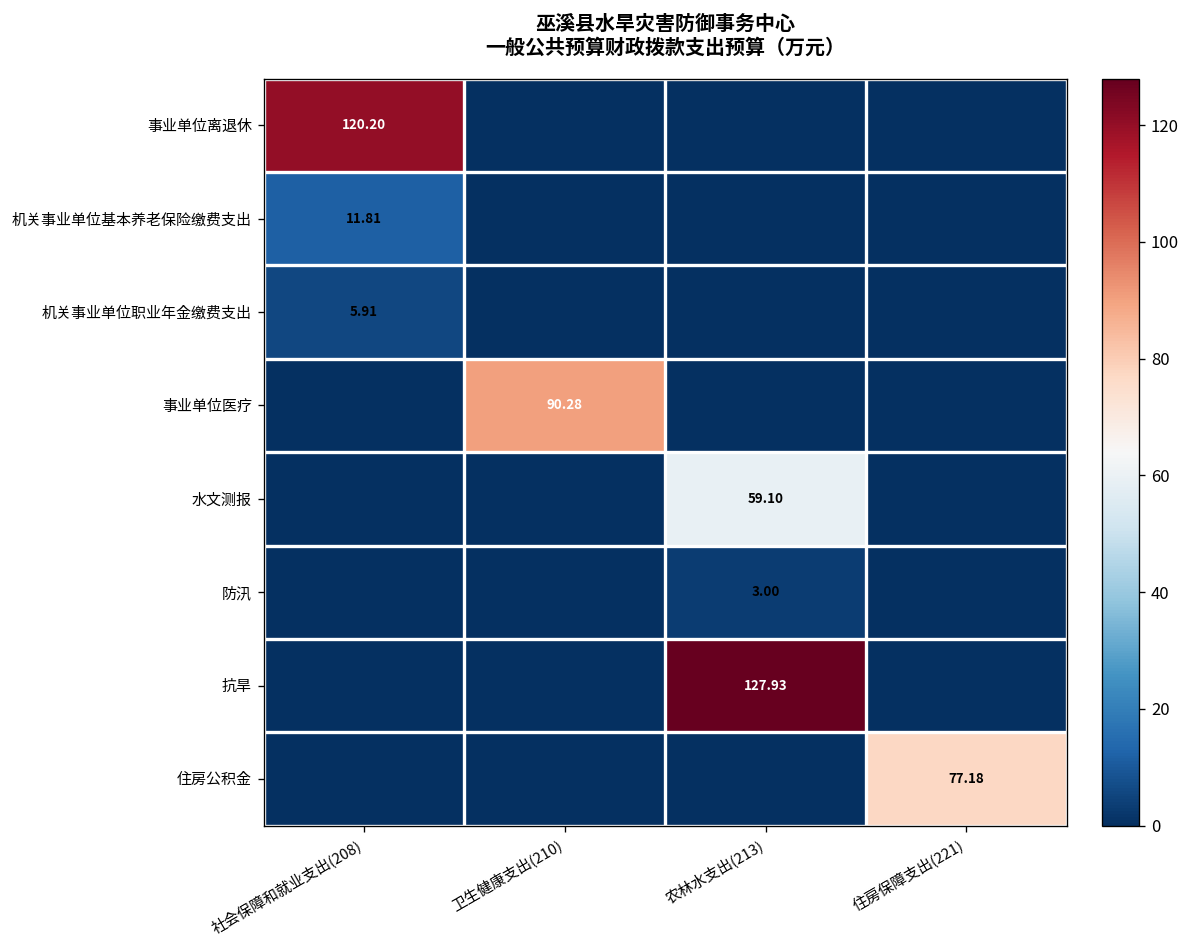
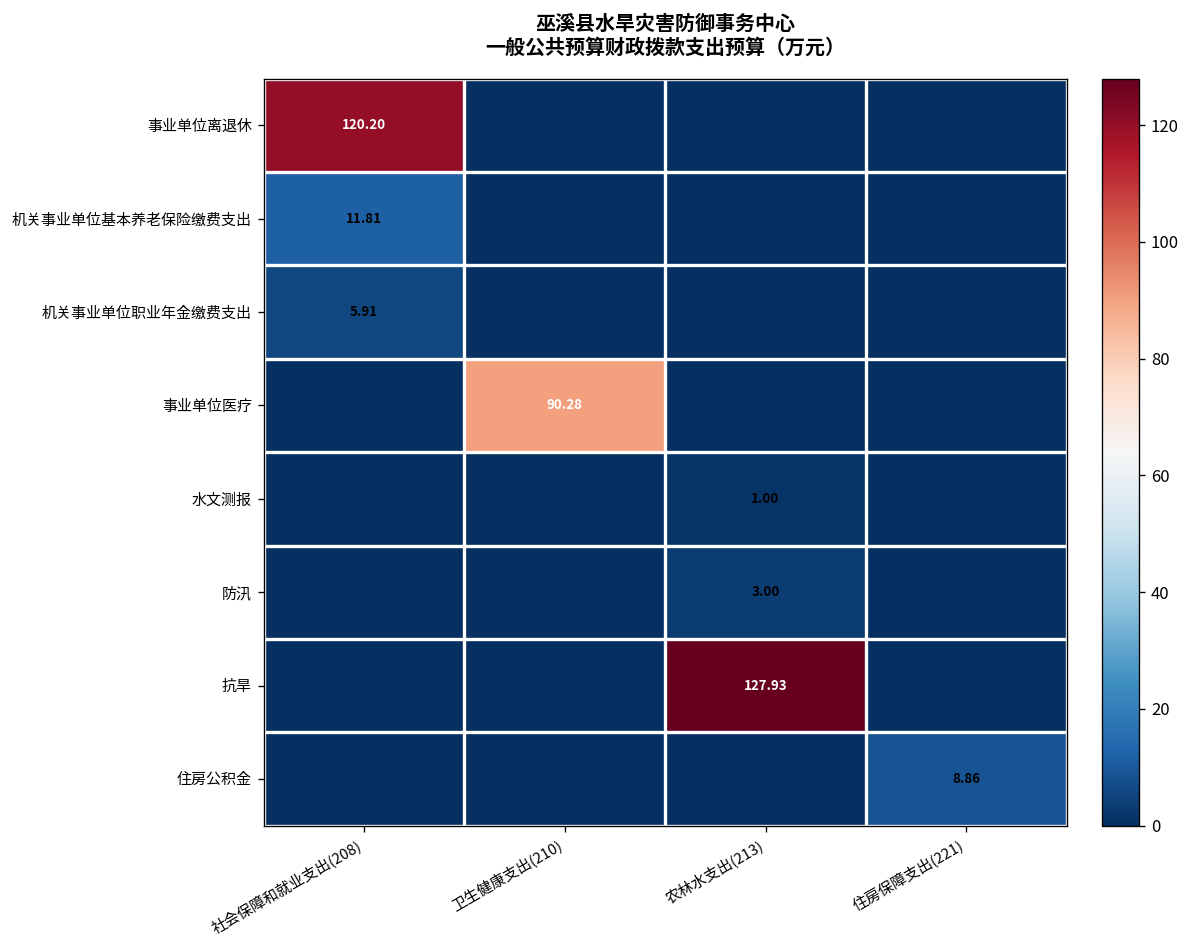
  {
    "事业单位离退休": {
      "社会保障和就业支出(208)": 120.20
    },
    "机关事业单位基本养老保险缴费支出": {
      "社会保障和就业支出(208)": 11.81
    },
    "机关事业单位职业年金缴费支出": {
      "社会保障和就业支出(208)": 5.91
    },
    "事业单位医疗": {
      "卫生健康支出(210)": 90.28
    },
    "水文测报": {
-     "农林水支出(213)": 59.10
+     "农林水支出(213)": 1.00
    },
    "防汛": {
      "农林水支出(213)": 3.00
    },
    "抗旱": {
      "农林水支出(213)": 127.93
    },
    "住房公积金": {
-     "住房保障支出(221)": 77.18
+     "住房保障支出(221)": 8.86
    }
  }
